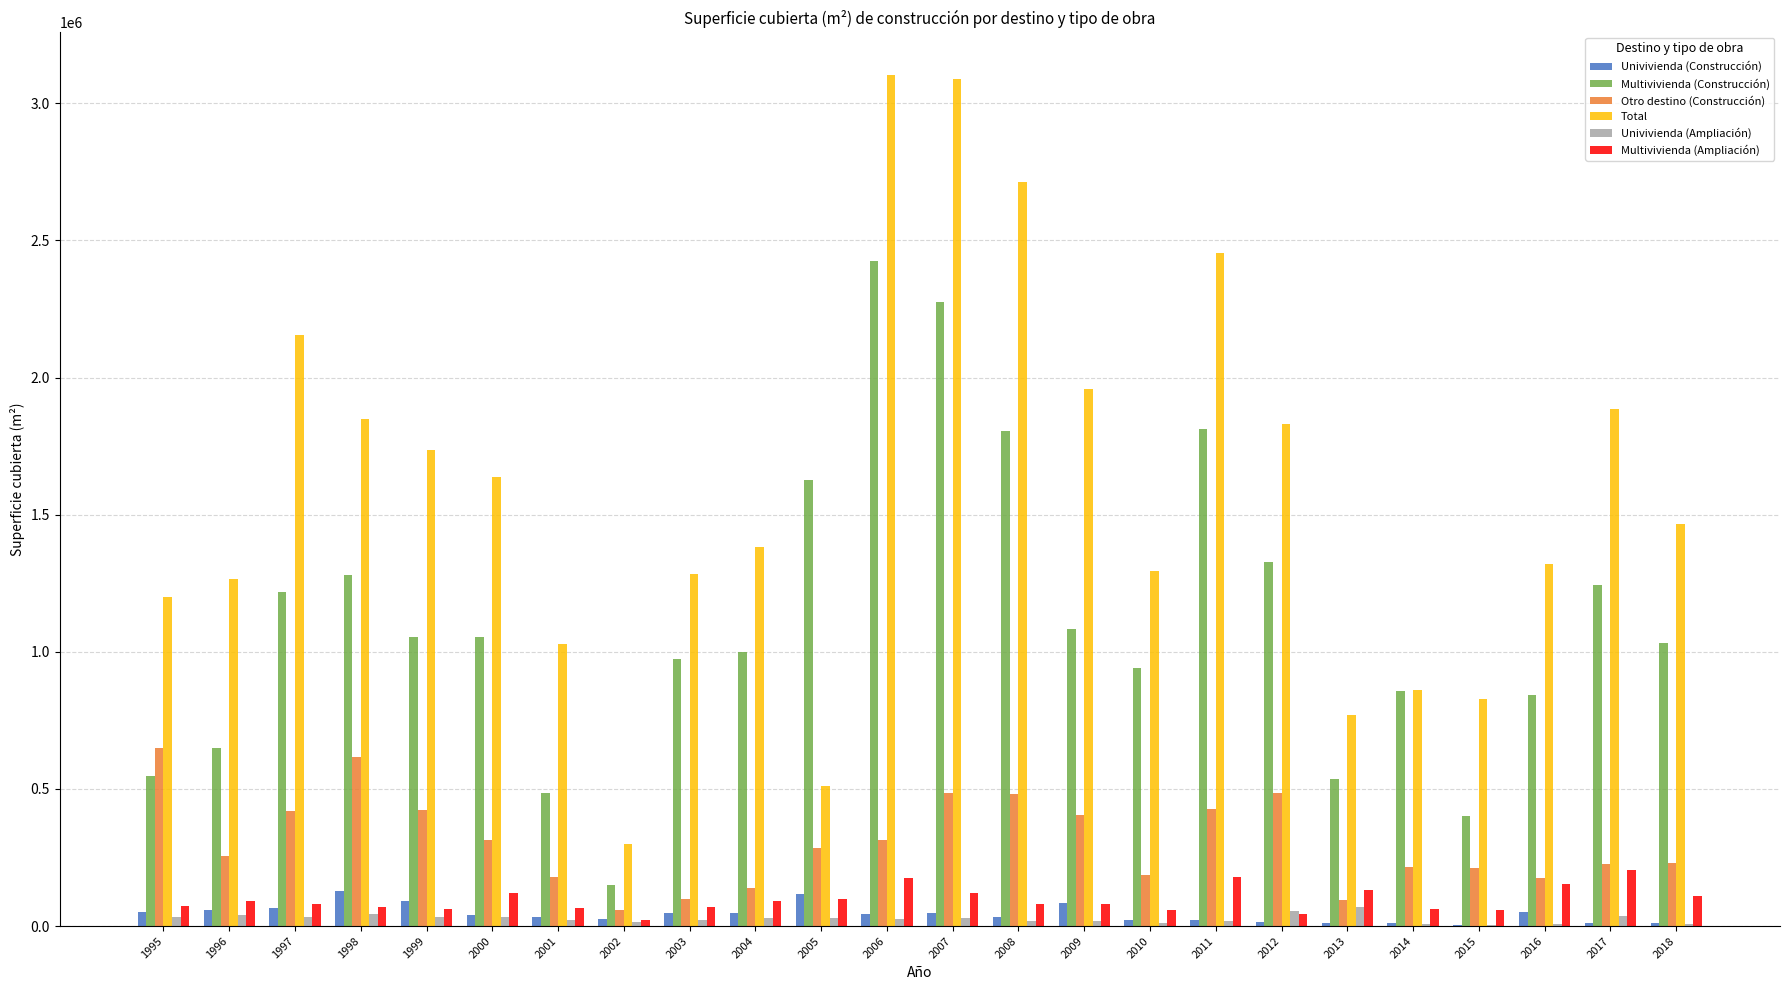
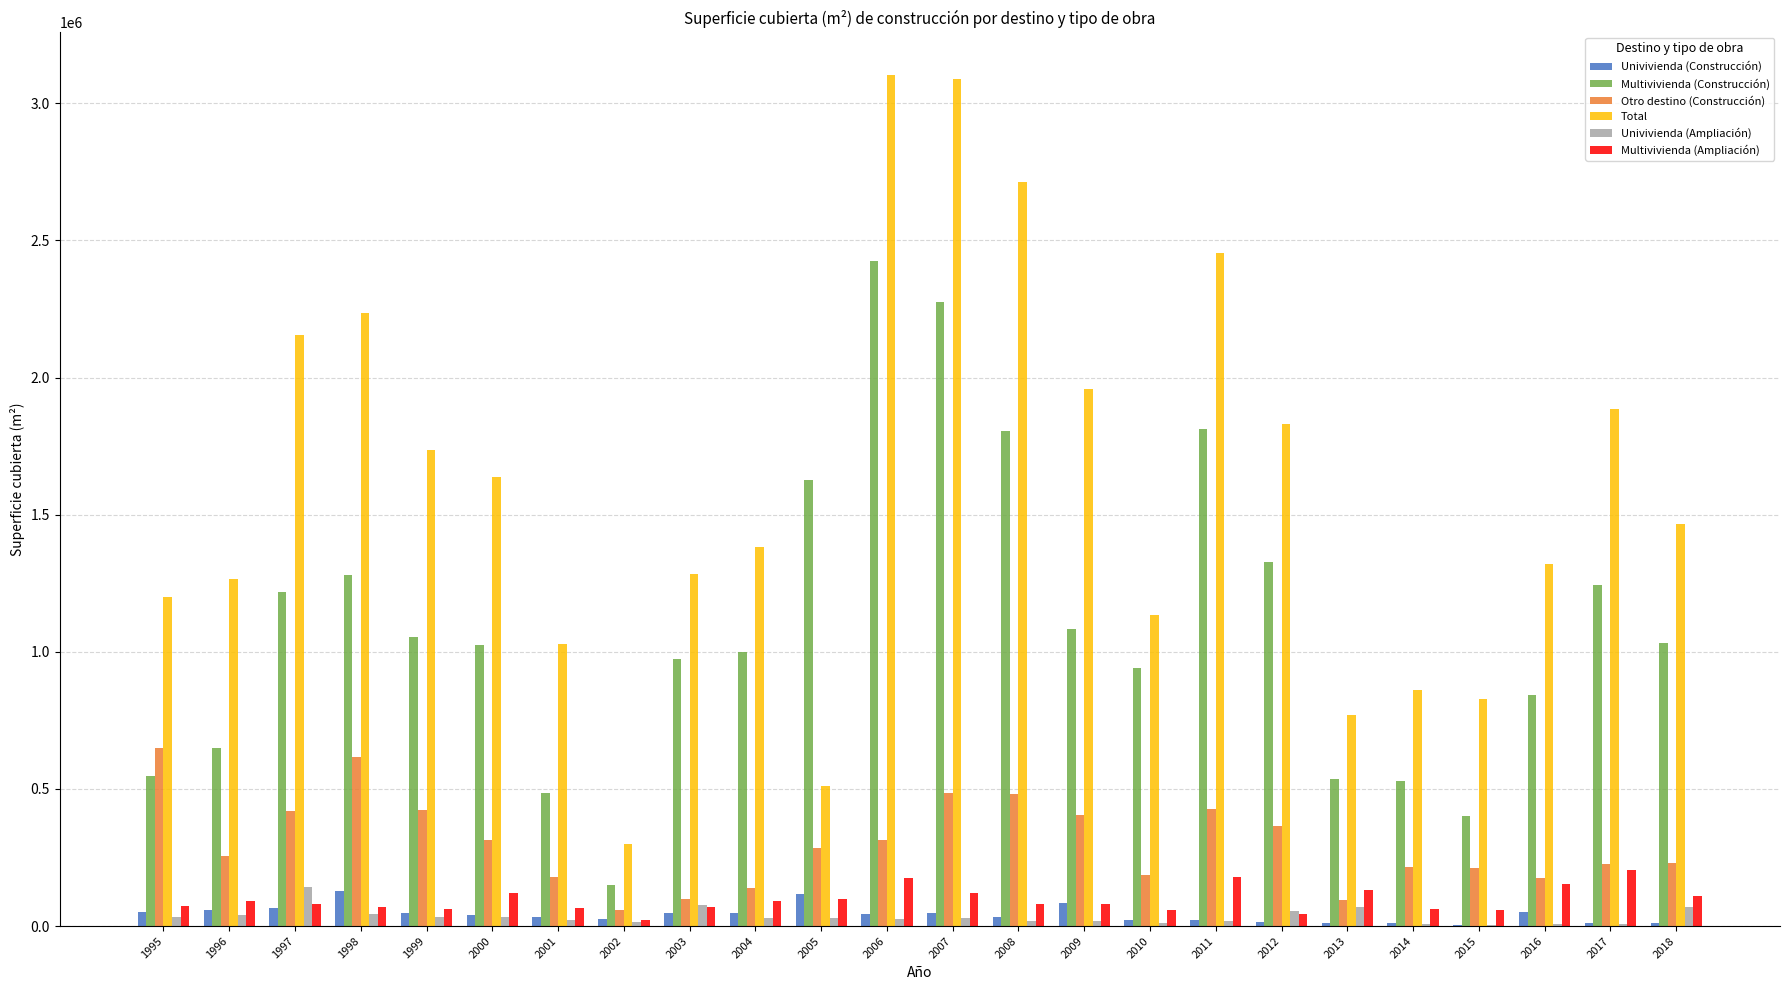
  {
    "Univivienda (Construcción)": {
      "1995": 50000,
      "1996": 60000,
      "1997": 60000,
      "1998": 130000,
-     "1999": 90000,
+     "1999": 50000,
      "2000": 40000,
      "2001": 30000,
      "2002": 30000,
      "2003": 50000,
      "2004": 50000,
      "2005": 120000,
      "2006": 40000,
      "2007": 50000,
      "2008": 30000,
      "2009": 80000,
      "2010": 20000,
      "2011": 20000,
      "2012": 10000,
      "2013": 10000,
      "2014": 10000,
      "2016": 50000,
      "2017": 10000,
      "2018": 10000
    },
    "Multivivienda (Construcción)": {
      "1995": 550000,
      "1996": 650000,
      "1997": 1220000,
      "1998": 1280000,
      "1999": 1050000,
-     "2000": 1050000,
+     "2000": 1020000,
      "2001": 480000,
      "2002": 150000,
      "2003": 970000,
      "2004": 1000000,
      "2005": 1630000,
      "2006": 2430000,
      "2007": 2280000,
      "2008": 1800000,
      "2009": 1080000,
      "2010": 940000,
      "2011": 1810000,
      "2012": 1330000,
      "2013": 540000,
-     "2014": 860000,
+     "2014": 530000,
      "2015": 400000,
      "2016": 840000,
      "2017": 1240000,
      "2018": 1030000
    },
    "Otro destino (Construcción)": {
      "1995": 650000,
      "1996": 260000,
      "1997": 420000,
      "1998": 620000,
      "1999": 420000,
      "2000": 320000,
      "2001": 180000,
      "2002": 60000,
      "2003": 100000,
      "2004": 140000,
      "2005": 290000,
      "2006": 310000,
      "2007": 480000,
      "2008": 480000,
      "2009": 410000,
      "2010": 190000,
      "2011": 430000,
-     "2012": 490000,
+     "2012": 360000,
      "2013": 100000,
      "2014": 210000,
      "2015": 210000,
      "2016": 170000,
      "2017": 230000,
      "2018": 230000
    },
    "Total": {
      "1995": 1200000,
      "1996": 1270000,
      "1997": 2150000,
-     "1998": 1850000,
+     "1998": 2240000,
      "1999": 1740000,
      "2000": 1640000,
      "2001": 1030000,
      "2002": 300000,
      "2003": 1280000,
      "2004": 1380000,
      "2005": 510000,
      "2006": 3100000,
      "2007": 3090000,
      "2008": 2710000,
      "2009": 1960000,
-     "2010": 1300000,
+     "2010": 1140000,
      "2011": 2460000,
      "2012": 1830000,
      "2013": 770000,
      "2014": 860000,
      "2015": 830000,
      "2016": 1320000,
      "2017": 1880000,
      "2018": 1470000
    },
    "Univivienda (Ampliación)": {
      "1995": 30000,
      "1996": 40000,
-     "1997": 30000,
+     "1997": 140000,
      "1998": 40000,
      "1999": 30000,
      "2000": 30000,
      "2001": 20000,
      "2002": 10000,
-     "2003": 20000,
+     "2003": 80000,
      "2004": 30000,
      "2005": 30000,
      "2006": 30000,
      "2007": 30000,
      "2008": 20000,
      "2009": 20000,
      "2010": 10000,
      "2011": 20000,
      "2012": 60000,
      "2013": 70000,
-     "2017": 40000,
-     "2018": 10000
+     "2017": 10000,
+     "2018": 70000
    },
    "Multivivienda (Ampliación)": {
      "1995": 70000,
      "1996": 90000,
      "1997": 80000,
      "1998": 70000,
      "1999": 60000,
      "2000": 120000,
      "2001": 70000,
      "2002": 20000,
      "2003": 70000,
      "2004": 90000,
      "2005": 100000,
      "2006": 170000,
      "2007": 120000,
      "2008": 80000,
      "2009": 80000,
      "2010": 60000,
      "2011": 180000,
      "2012": 40000,
      "2013": 130000,
      "2014": 60000,
      "2015": 60000,
      "2016": 150000,
      "2017": 210000,
      "2018": 110000
    }
  }
